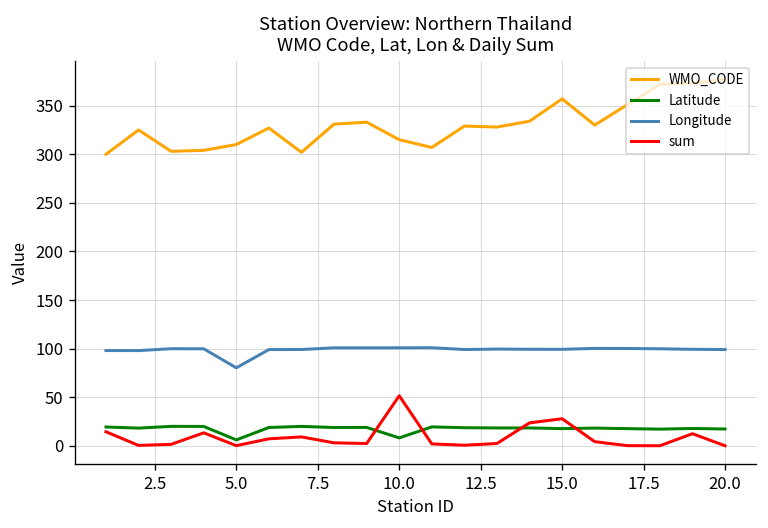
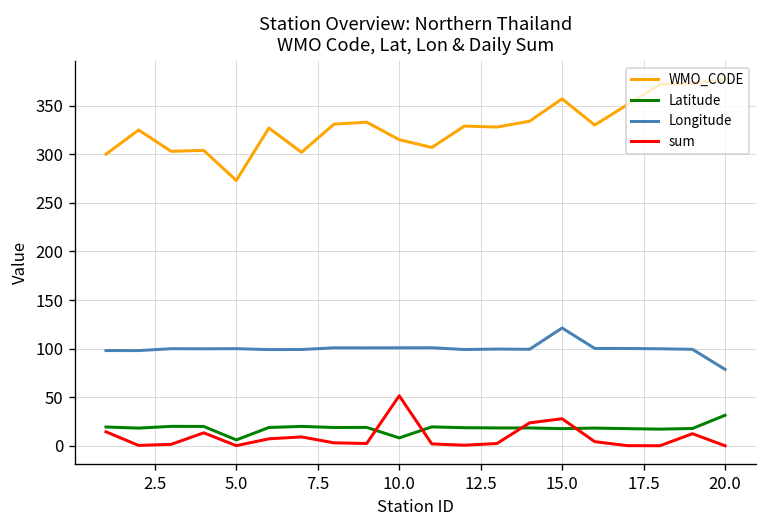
  {
    "WMO_CODE": {
-     "5.0": 310,
+     "5.0": 270,
      "10.0": 320,
      "15.0": 360
    },
    "Latitude": {
      "5.0": 10,
      "10.0": 10,
      "15.0": 20,
-     "20.0": 20
+     "20.0": 30
    },
    "Longitude": {
-     "5.0": 80,
+     "5.0": 100,
      "10.0": 100,
-     "15.0": 100,
-     "20.0": 100
+     "15.0": 120,
+     "20.0": 80
    },
    "sum": {
      "5.0": 0,
      "10.0": 50,
      "15.0": 30,
      "20.0": 0
    }
  }
